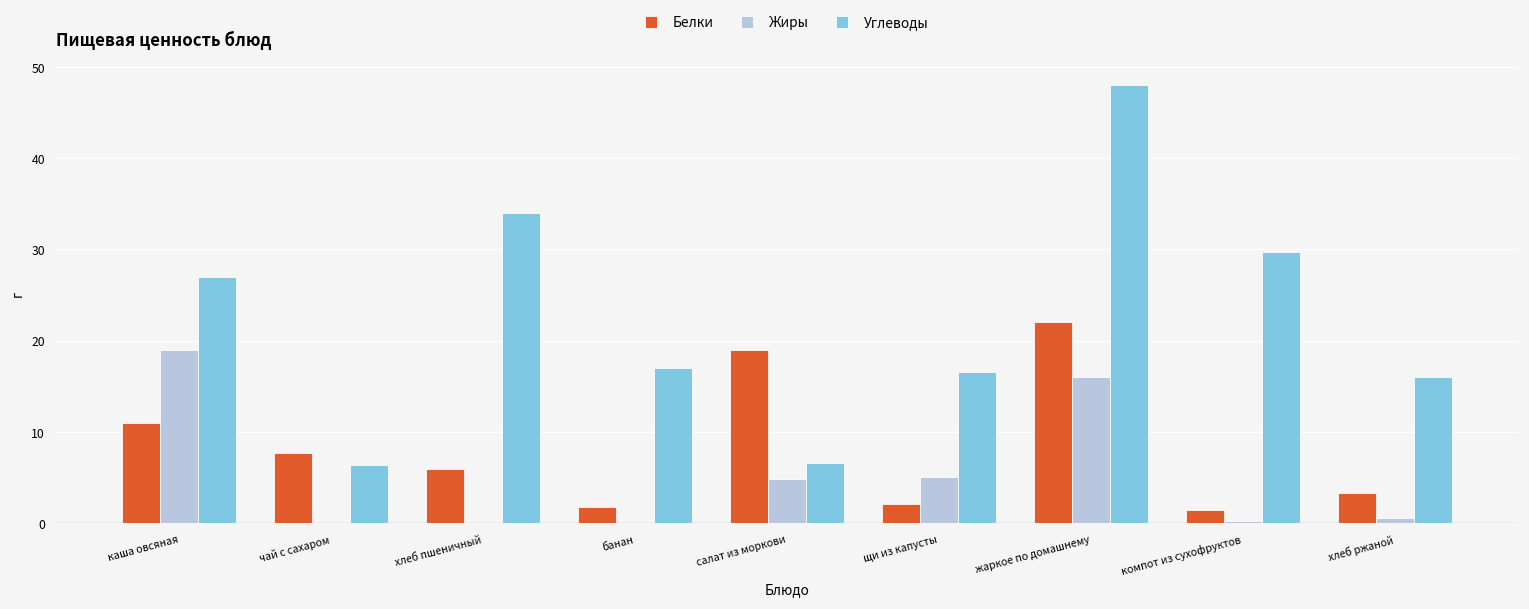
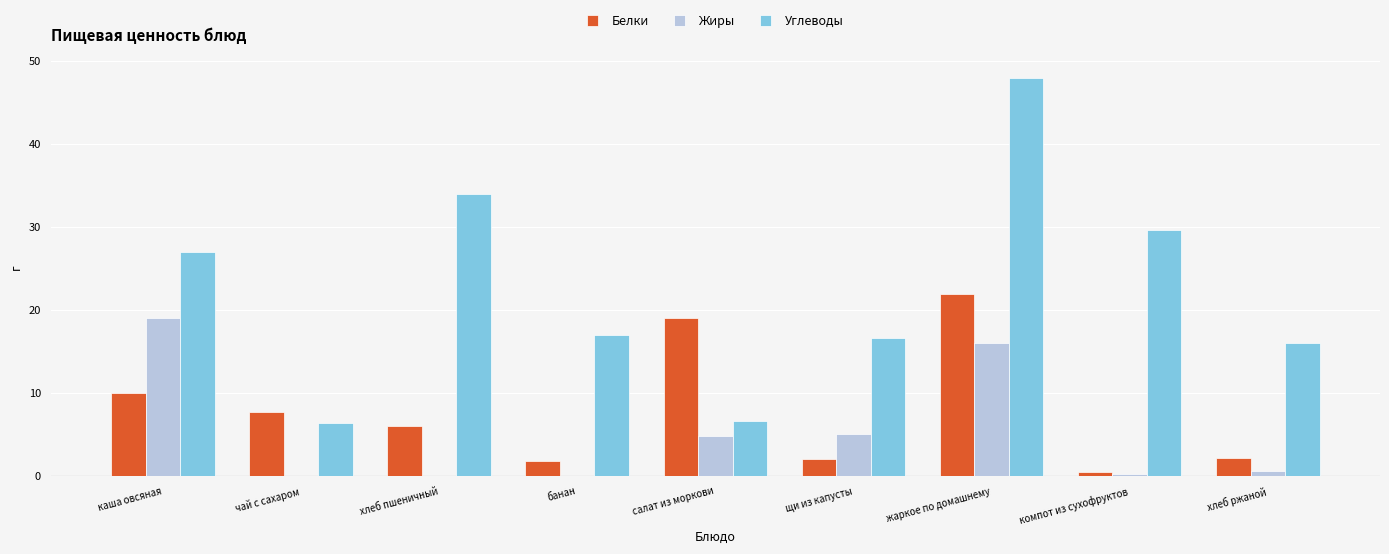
  {
    "Белки": {
-     "каша овсяная": 11,
+     "каша овсяная": 10,
      "чай с сахаром": 8,
      "хлеб пшеничный": 6,
      "банан": 2,
      "салат из моркови": 19,
      "щи из капусты": 2,
      "жаркое по домашнему": 22,
-     "компот из сухофруктов": 2,
-     "хлеб ржаной": 3
+     "компот из сухофруктов": 1,
+     "хлеб ржаной": 2
    }
  }
